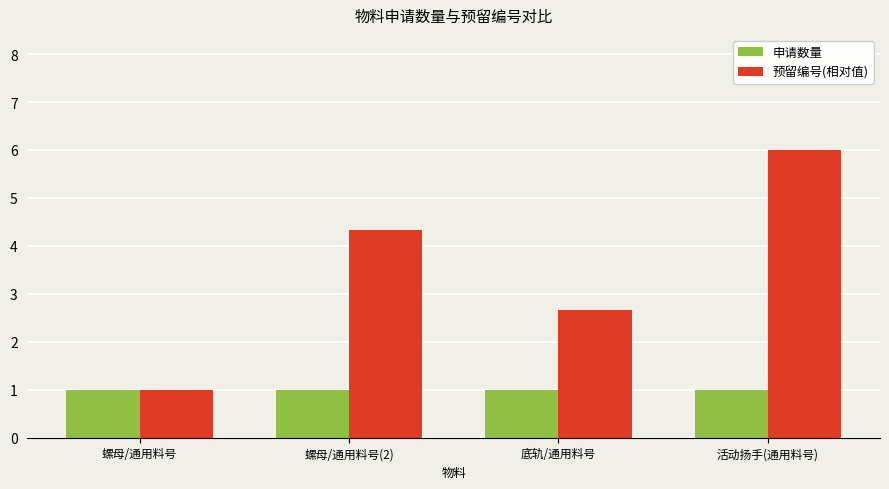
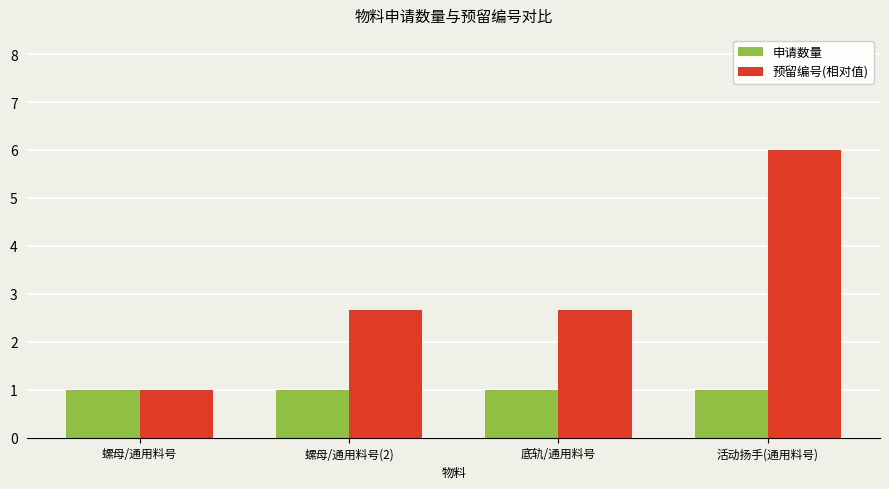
  {
    "申请数量": {
      "螺母/通用料号": 1.0,
      "螺母/通用料号(2)": 1.0,
      "底轨/通用料号": 1.0,
      "活动扬手(通用料号)": 1.0
    },
    "预留编号(相对值)": {
      "螺母/通用料号": 1.0,
-     "螺母/通用料号(2)": 4.3,
+     "螺母/通用料号(2)": 2.7,
      "底轨/通用料号": 2.7,
      "活动扬手(通用料号)": 6.0
    }
  }
